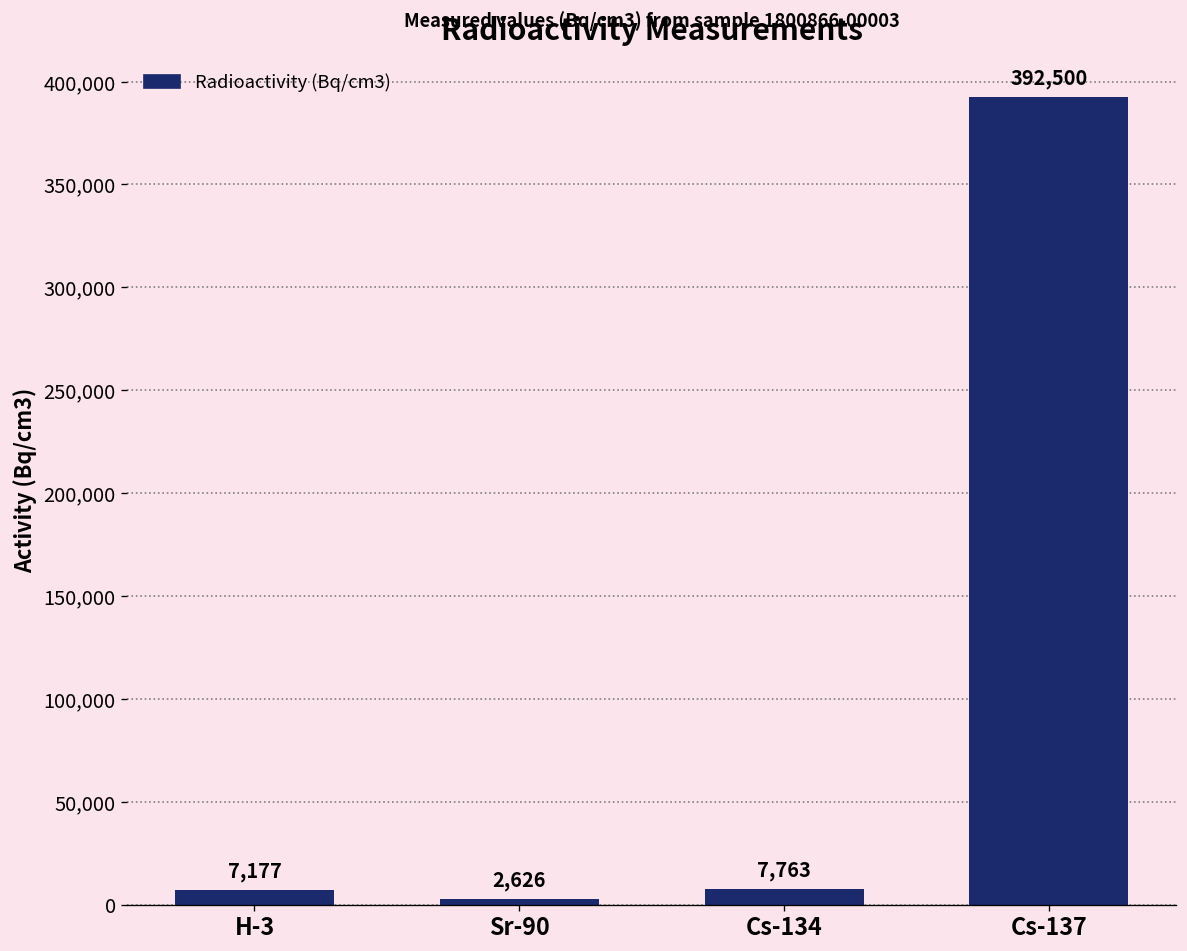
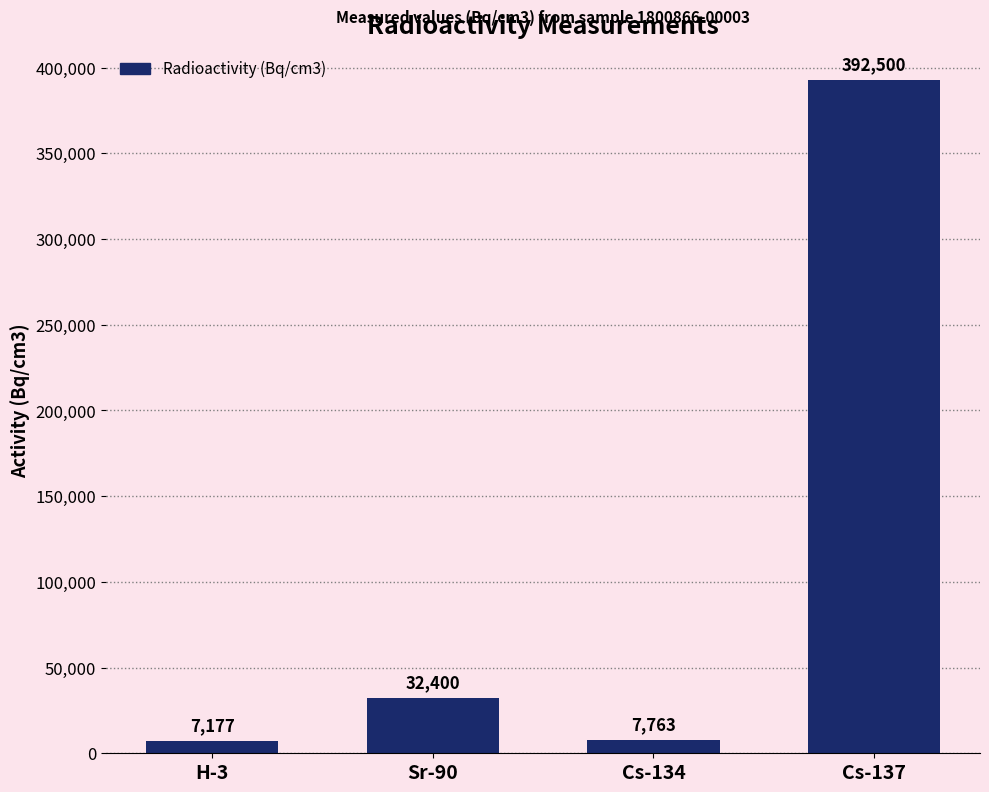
  {
    "H-3": "7,177",
-   "Sr-90": "2,626",
+   "Sr-90": "32,400",
    "Cs-134": "7,763",
    "Cs-137": "392,500"
  }
